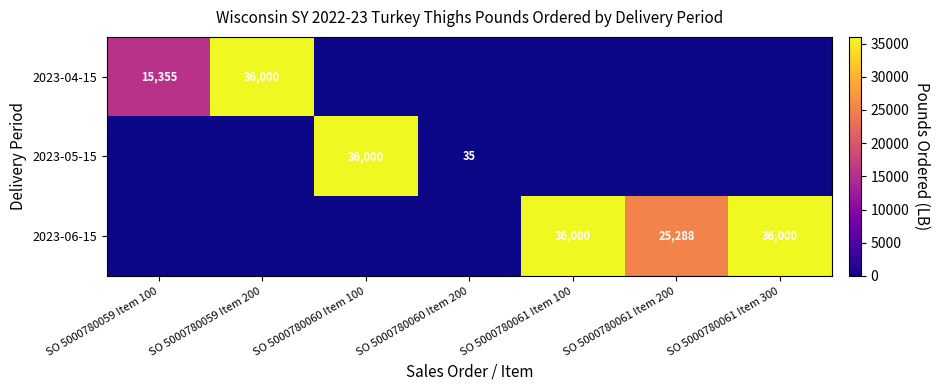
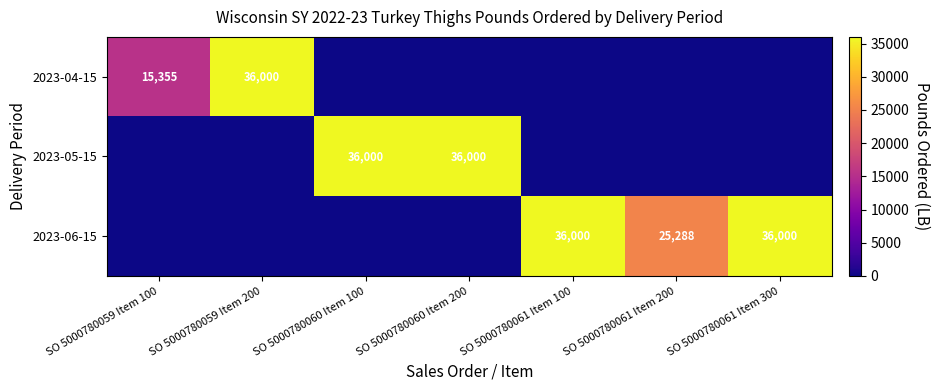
  {
    "2023-04-15": {
      "SO 5000780059 Item 100": "15,355",
      "SO 5000780059 Item 200": "36,000"
    },
    "2023-05-15": {
      "SO 5000780060 Item 100": "36,000",
-     "SO 5000780060 Item 200": "35"
+     "SO 5000780060 Item 200": "36,000"
    },
    "2023-06-15": {
      "SO 5000780061 Item 100": "36,000",
      "SO 5000780061 Item 200": "25,288",
      "SO 5000780061 Item 300": "36,000"
    }
  }
